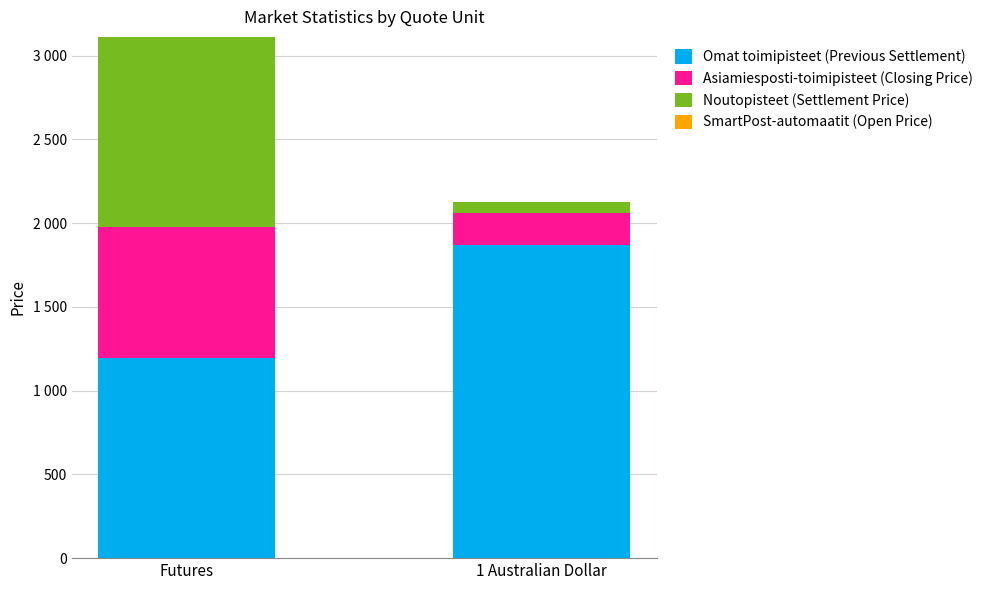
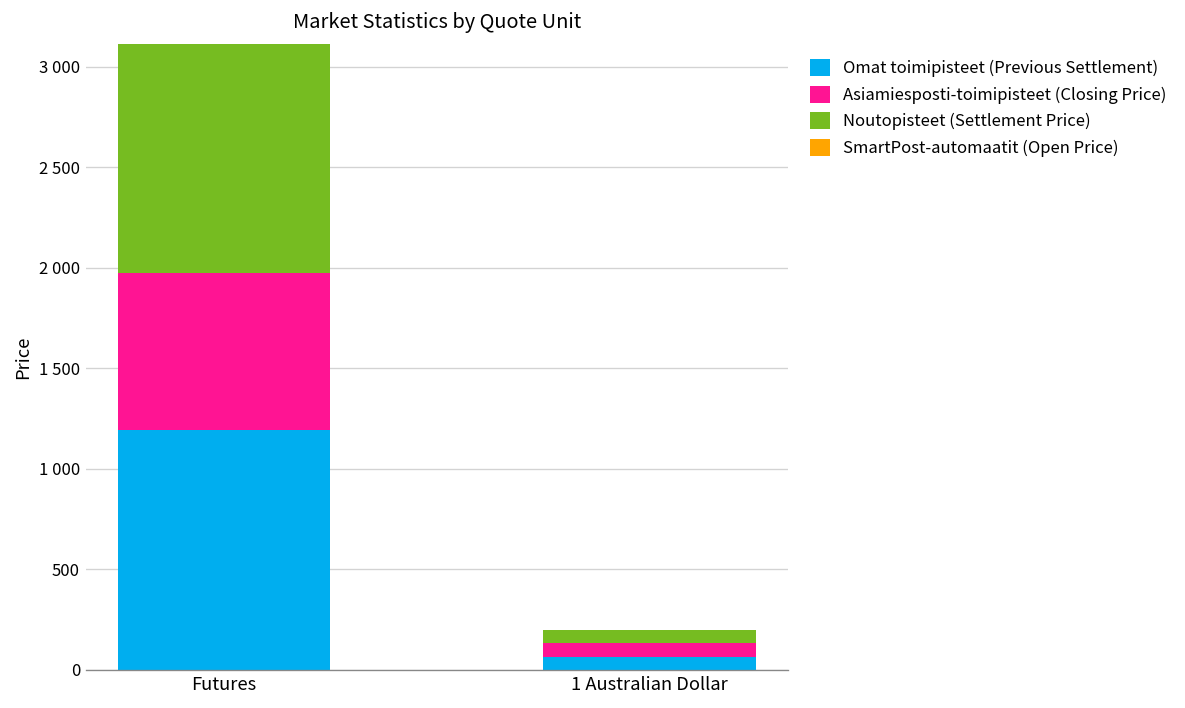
  {
    "Omat toimipisteet (Previous Settlement)": {
      "Futures": 1190,
-     "1 Australian Dollar": 1870
+     "1 Australian Dollar": 70
    },
    "Asiamiesposti-toimipisteet (Closing Price)": {
      "Futures": 780,
-     "1 Australian Dollar": 190
+     "1 Australian Dollar": 70
    }
  }
